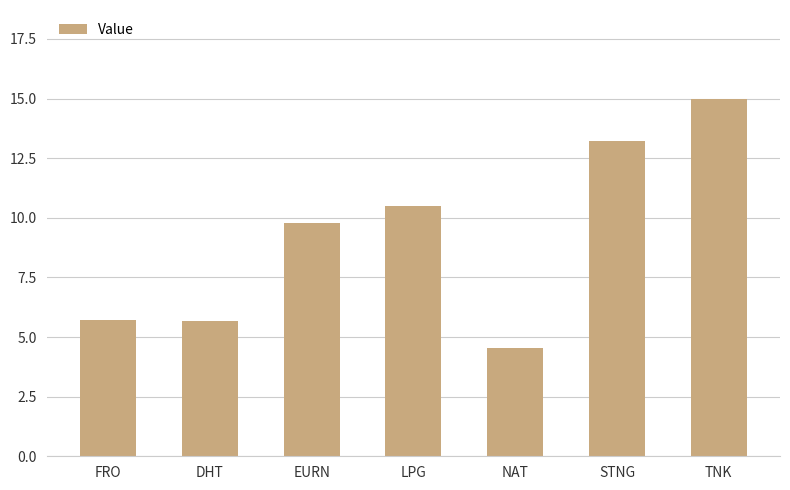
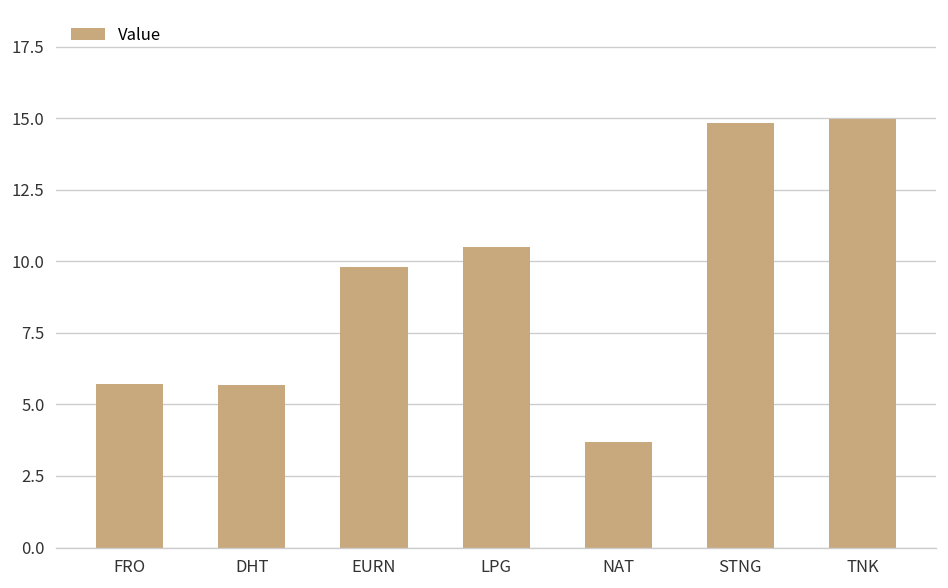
  {
    "FRO": 5.7,
    "DHT": 5.7,
    "EURN": 9.8,
    "LPG": 10.5,
-   "NAT": 4.6,
-   "STNG": 13.2,
+   "NAT": 3.7,
+   "STNG": 14.8,
    "TNK": 15.0
  }
